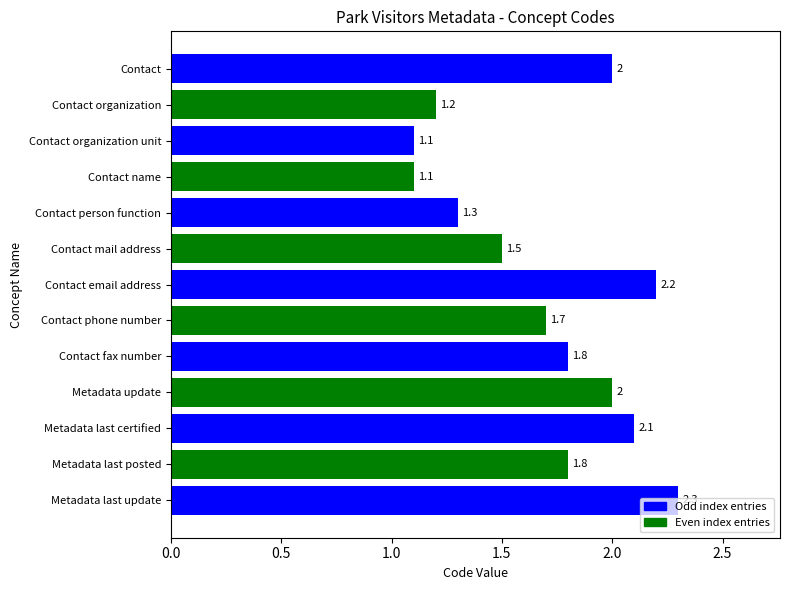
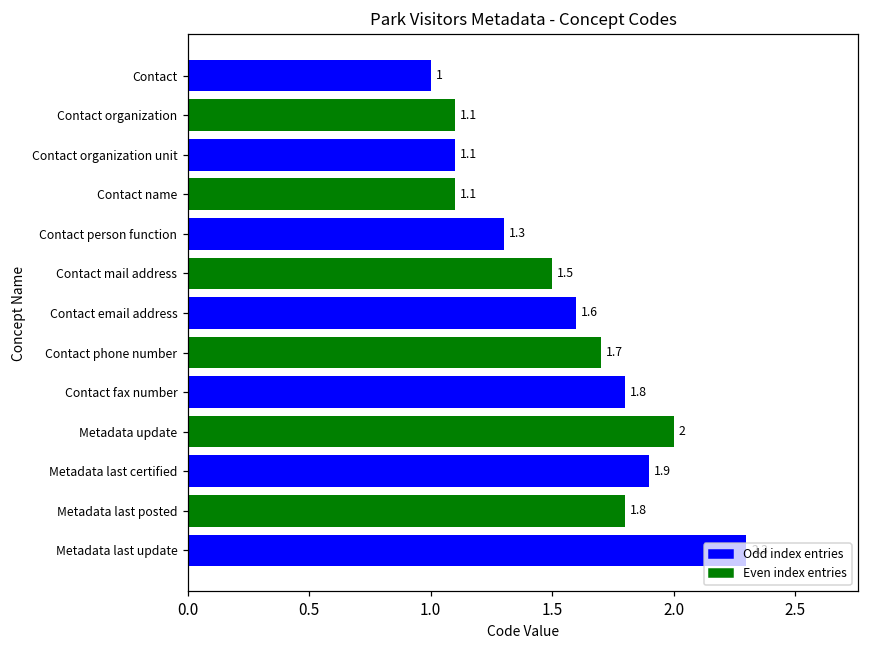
  {
-   "Contact": 2,
-   "Contact organization": 1.2,
+   "Contact": 1,
+   "Contact organization": 1.1,
    "Contact organization unit": 1.1,
    "Contact name": 1.1,
    "Contact person function": 1.3,
    "Contact mail address": 1.5,
-   "Contact email address": 2.2,
+   "Contact email address": 1.6,
    "Contact phone number": 1.7,
    "Contact fax number": 1.8,
    "Metadata update": 2,
-   "Metadata last certified": 2.1,
+   "Metadata last certified": 1.9,
    "Metadata last posted": 1.8
  }
